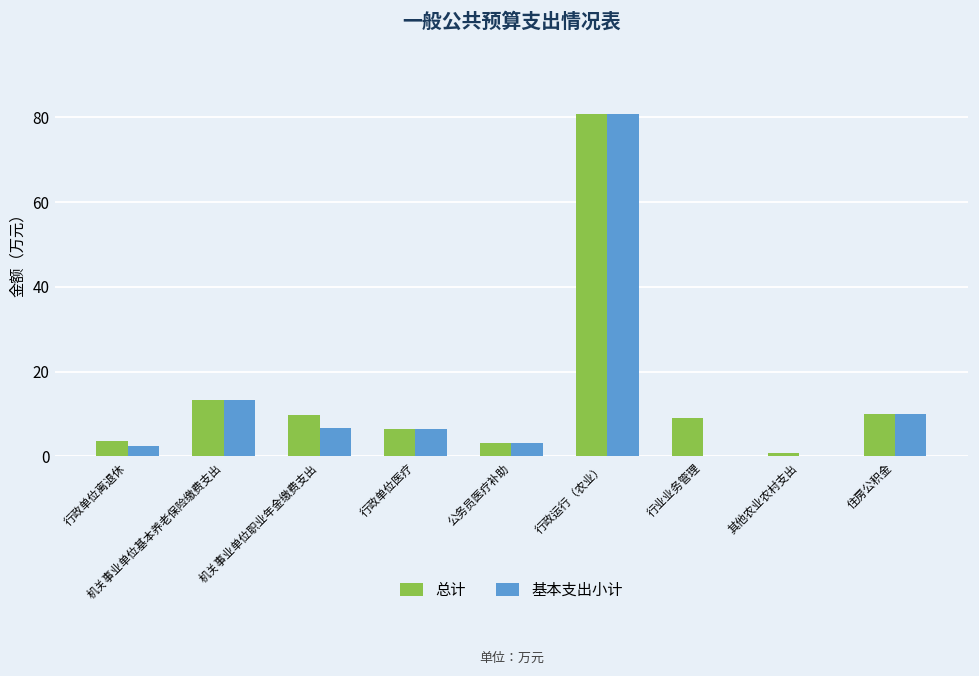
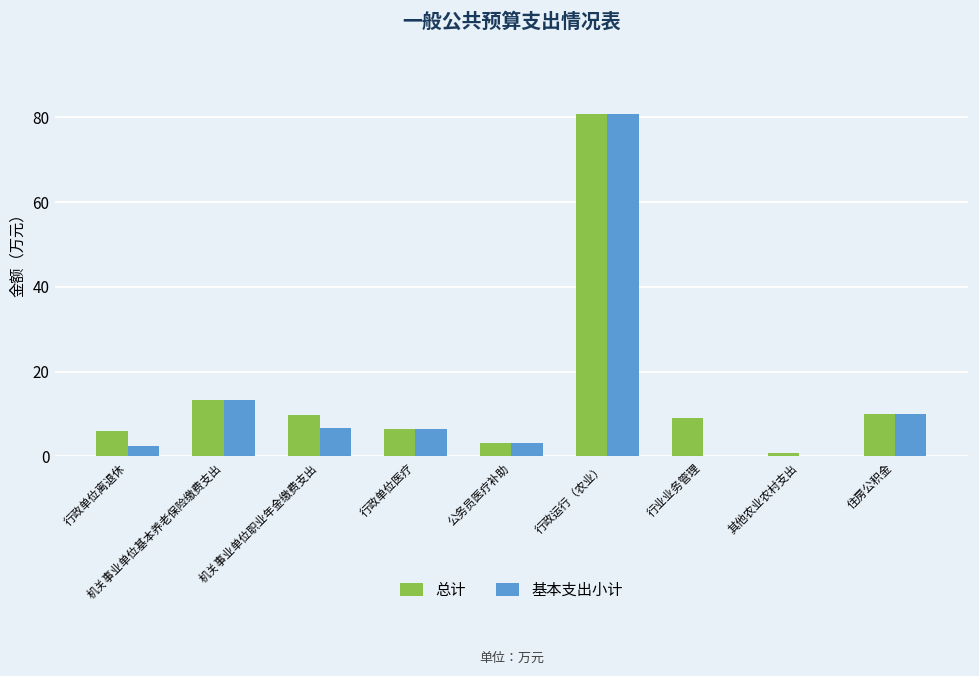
  {
    "总计": {
-     "行政单位离退休": 4,
+     "行政单位离退休": 6,
      "机关事业单位基本养老保险缴费支出": 13,
      "机关事业单位职业年金缴费支出": 10,
      "行政单位医疗": 6,
      "公务员医疗补助": 3,
      "行政运行（农业）": 81,
      "行业业务管理": 9,
      "其他农业农村支出": 1,
      "住房公积金": 10
    },
    "基本支出小计": {
      "行政单位离退休": 2,
      "机关事业单位基本养老保险缴费支出": 13,
      "机关事业单位职业年金缴费支出": 7,
      "行政单位医疗": 6,
      "公务员医疗补助": 3,
      "行政运行（农业）": 81,
      "行业业务管理": 0,
      "其他农业农村支出": 0,
      "住房公积金": 10
    }
  }
